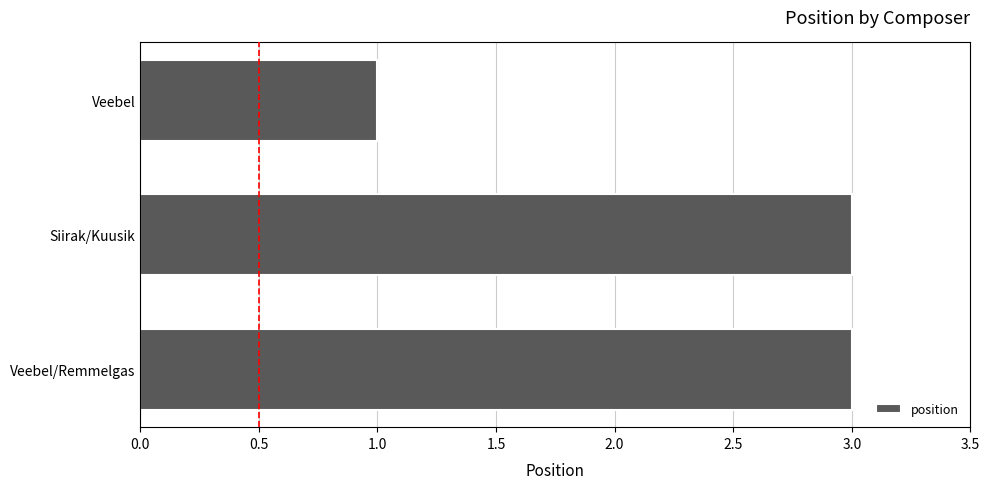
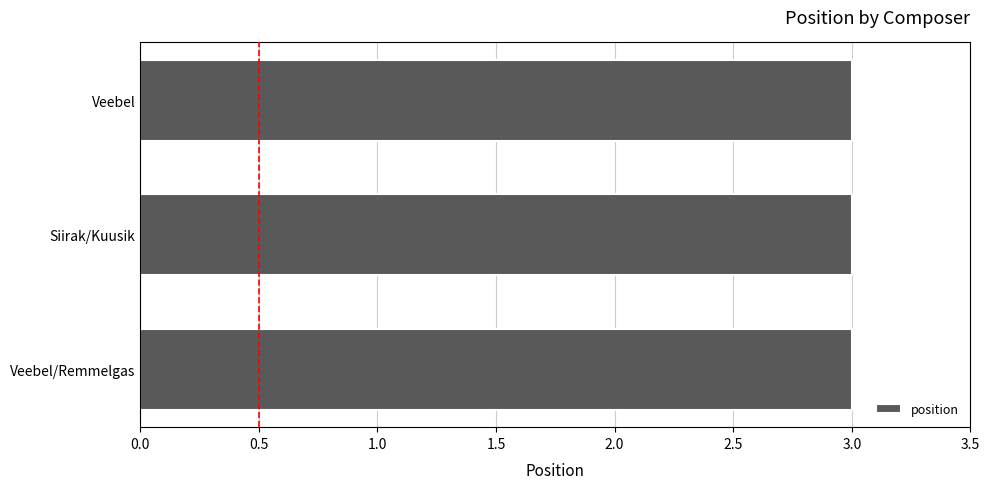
  {
-   "Veebel": 1,
+   "Veebel": 3,
    "Siirak/Kuusik": 3,
    "Veebel/Remmelgas": 3
  }
